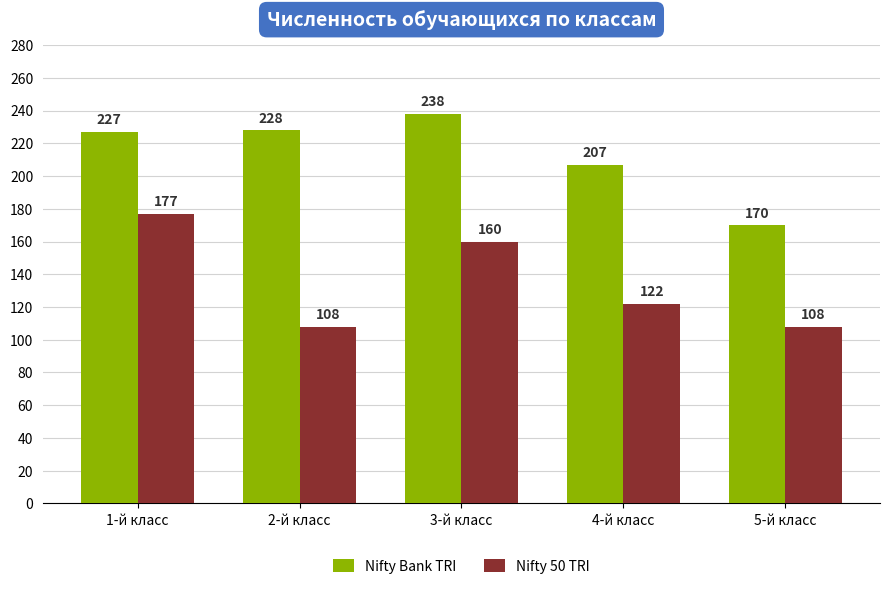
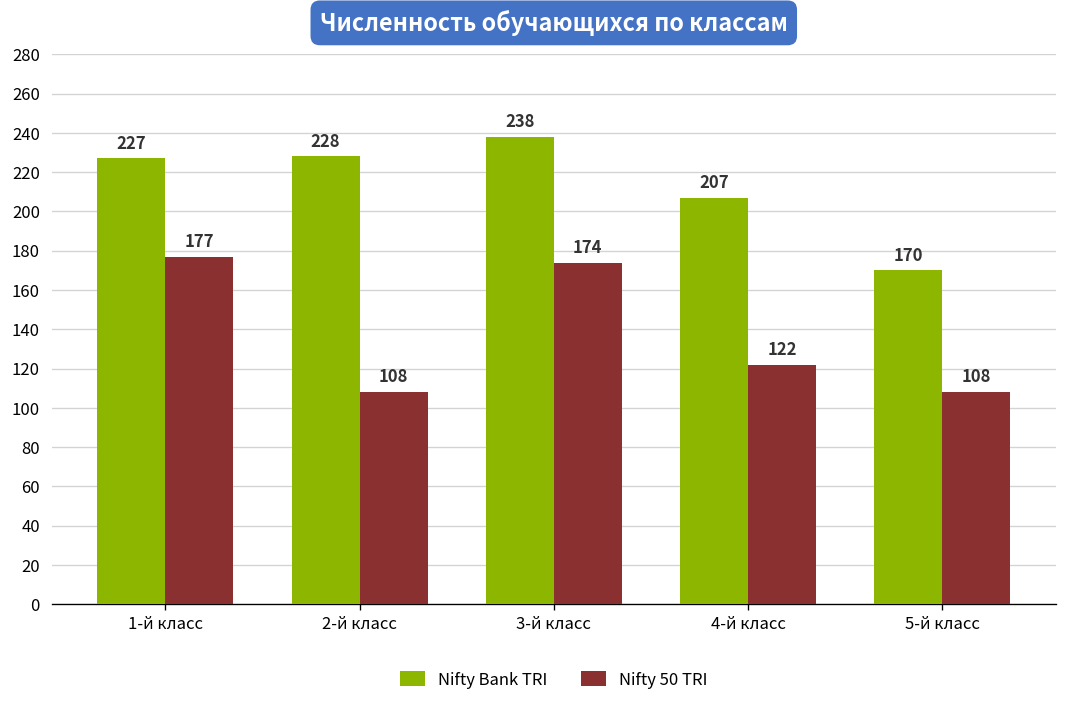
  {
    "Nifty Bank TRI": {
      "1-й класс": 227,
      "2-й класс": 228,
      "3-й класс": 238,
      "4-й класс": 207,
      "5-й класс": 170
    },
    "Nifty 50 TRI": {
      "1-й класс": 177,
      "2-й класс": 108,
-     "3-й класс": 160,
+     "3-й класс": 174,
      "4-й класс": 122,
      "5-й класс": 108
    }
  }
